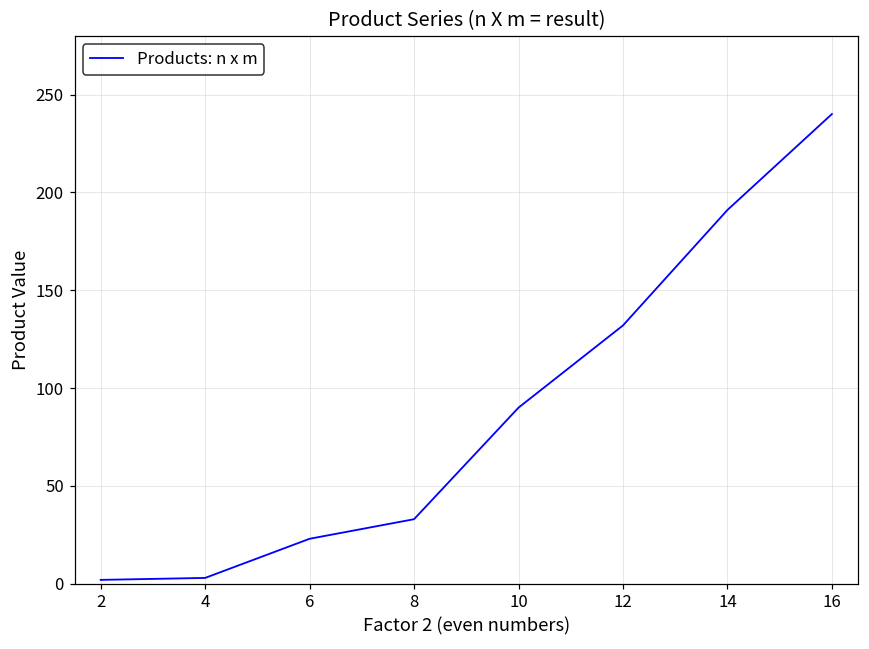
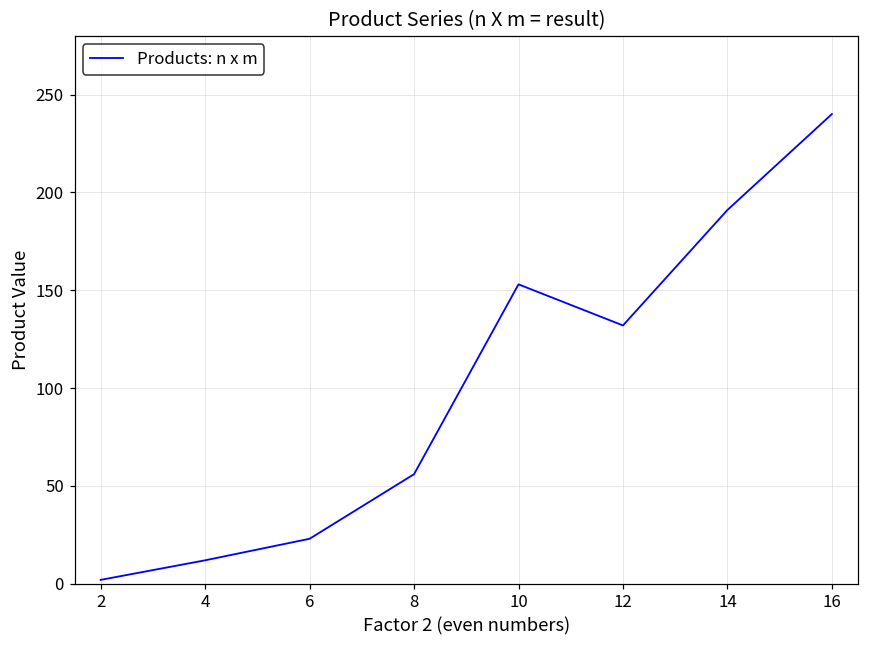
  {
    "2": 2,
-   "4": 3,
+   "4": 12,
    "6": 23,
-   "8": 33,
-   "10": 90,
+   "8": 56,
+   "10": 153,
    "12": 132,
    "14": 191,
    "16": 240
  }
